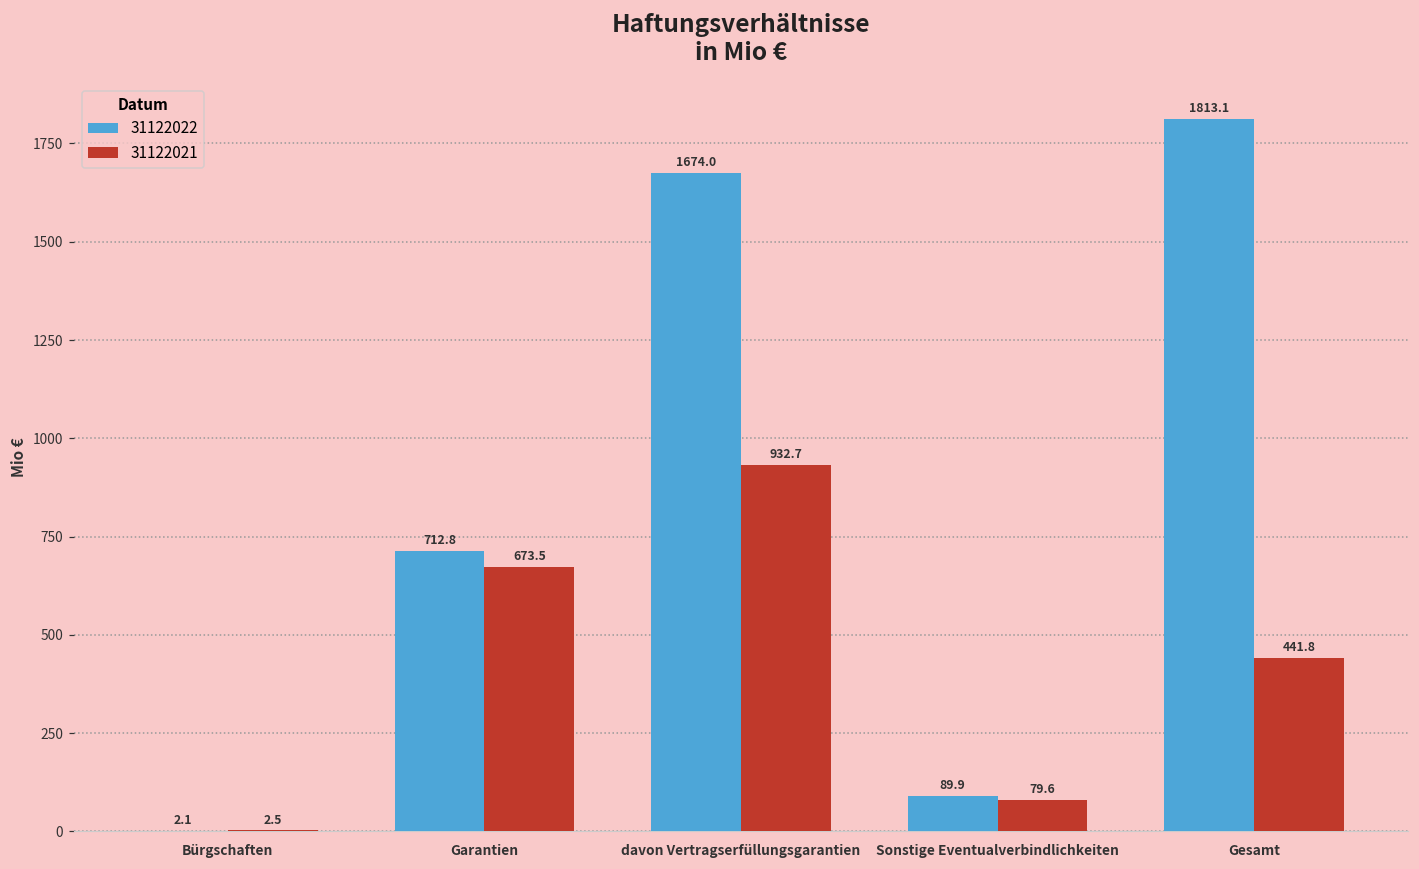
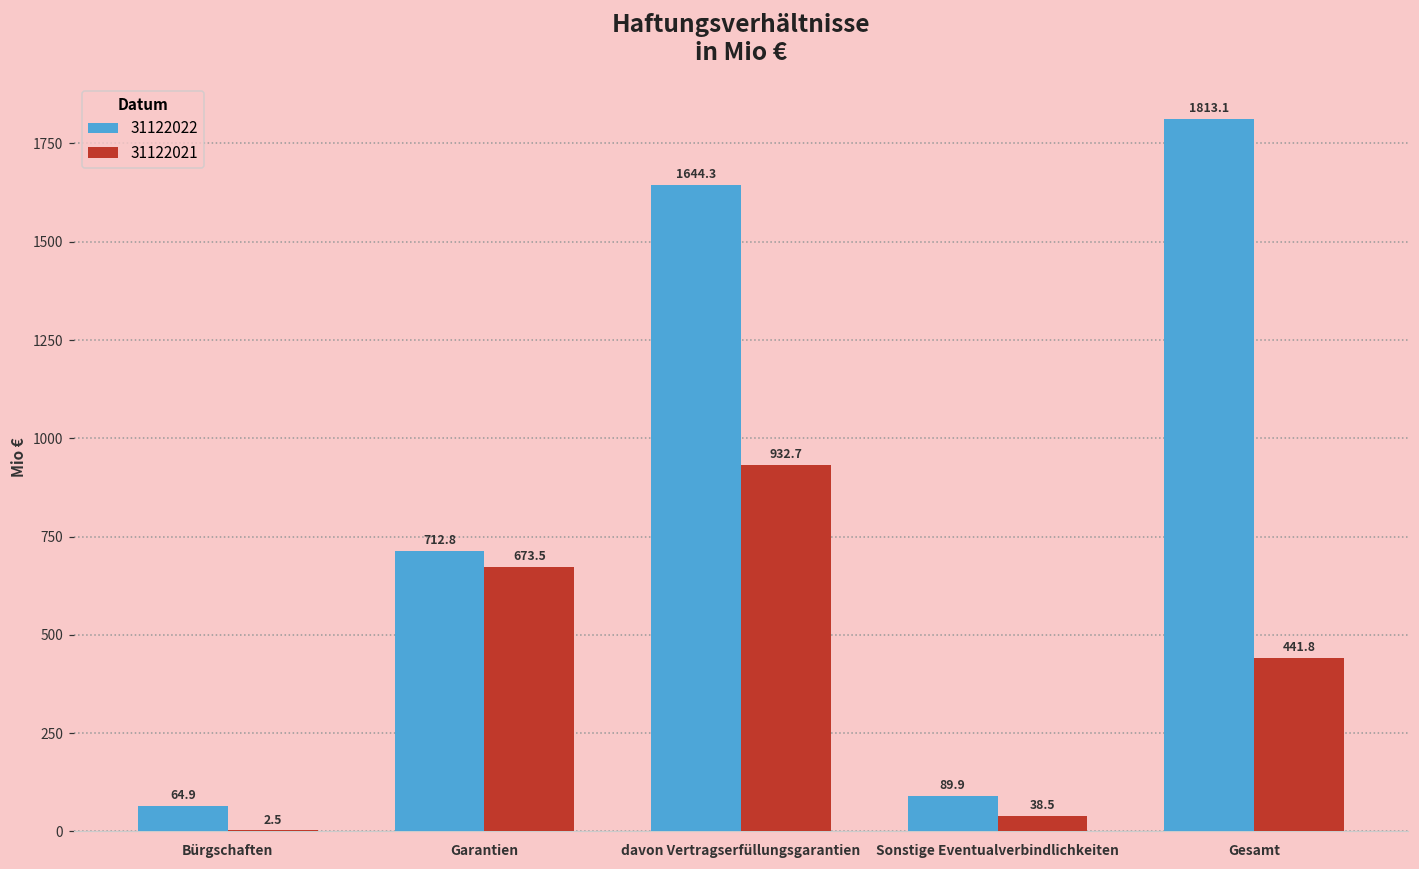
  {
    "31122022": {
-     "Bürgschaften": 2.1,
+     "Bürgschaften": 64.9,
      "Garantien": 712.8,
-     "davon Vertragserfüllungsgarantien": 1674.0,
+     "davon Vertragserfüllungsgarantien": 1644.3,
      "Sonstige Eventualverbindlichkeiten": 89.9,
      "Gesamt": 1813.1
    },
    "31122021": {
      "Bürgschaften": 2.5,
      "Garantien": 673.5,
      "davon Vertragserfüllungsgarantien": 932.7,
-     "Sonstige Eventualverbindlichkeiten": 79.6,
+     "Sonstige Eventualverbindlichkeiten": 38.5,
      "Gesamt": 441.8
    }
  }
